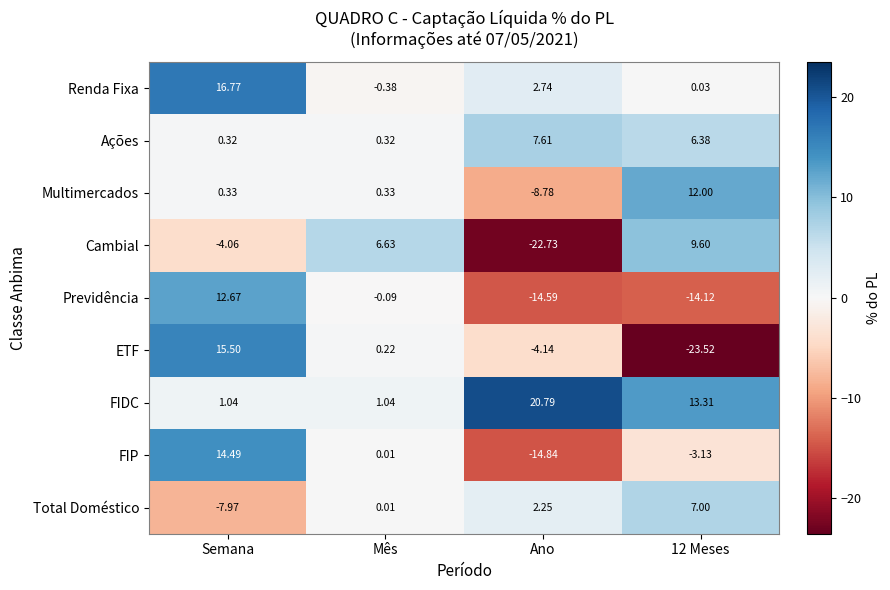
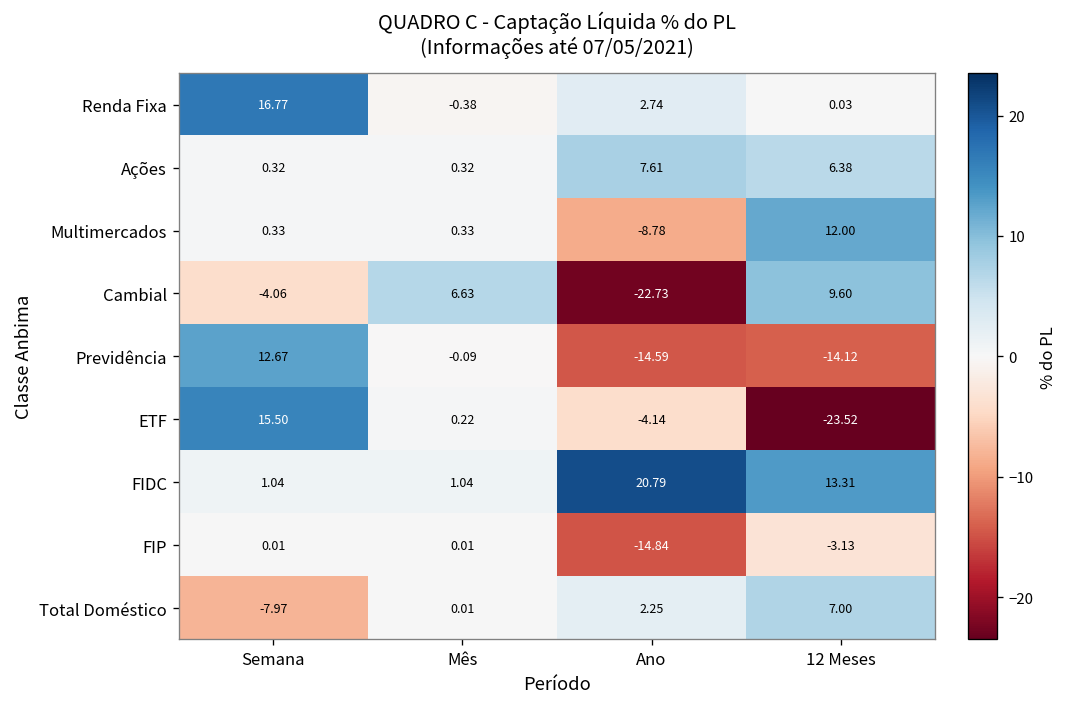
  {
    "Renda Fixa": {
      "Semana": 16.77,
      "Mês": -0.38,
      "Ano": 2.74,
      "12 Meses": 0.03
    },
    "Ações": {
      "Semana": 0.32,
      "Mês": 0.32,
      "Ano": 7.61,
      "12 Meses": 6.38
    },
    "Multimercados": {
      "Semana": 0.33,
      "Mês": 0.33,
      "Ano": -8.78,
      "12 Meses": 12.00
    },
    "Cambial": {
      "Semana": -4.06,
      "Mês": 6.63,
      "Ano": -22.73,
      "12 Meses": 9.60
    },
    "Previdência": {
      "Semana": 12.67,
      "Mês": -0.09,
      "Ano": -14.59,
      "12 Meses": -14.12
    },
    "ETF": {
      "Semana": 15.50,
      "Mês": 0.22,
      "Ano": -4.14,
      "12 Meses": -23.52
    },
    "FIDC": {
      "Semana": 1.04,
      "Mês": 1.04,
      "Ano": 20.79,
      "12 Meses": 13.31
    },
    "FIP": {
-     "Semana": 14.49,
+     "Semana": 0.01,
      "Mês": 0.01,
      "Ano": -14.84,
      "12 Meses": -3.13
    },
    "Total Doméstico": {
      "Semana": -7.97,
      "Mês": 0.01,
      "Ano": 2.25,
      "12 Meses": 7.00
    }
  }
